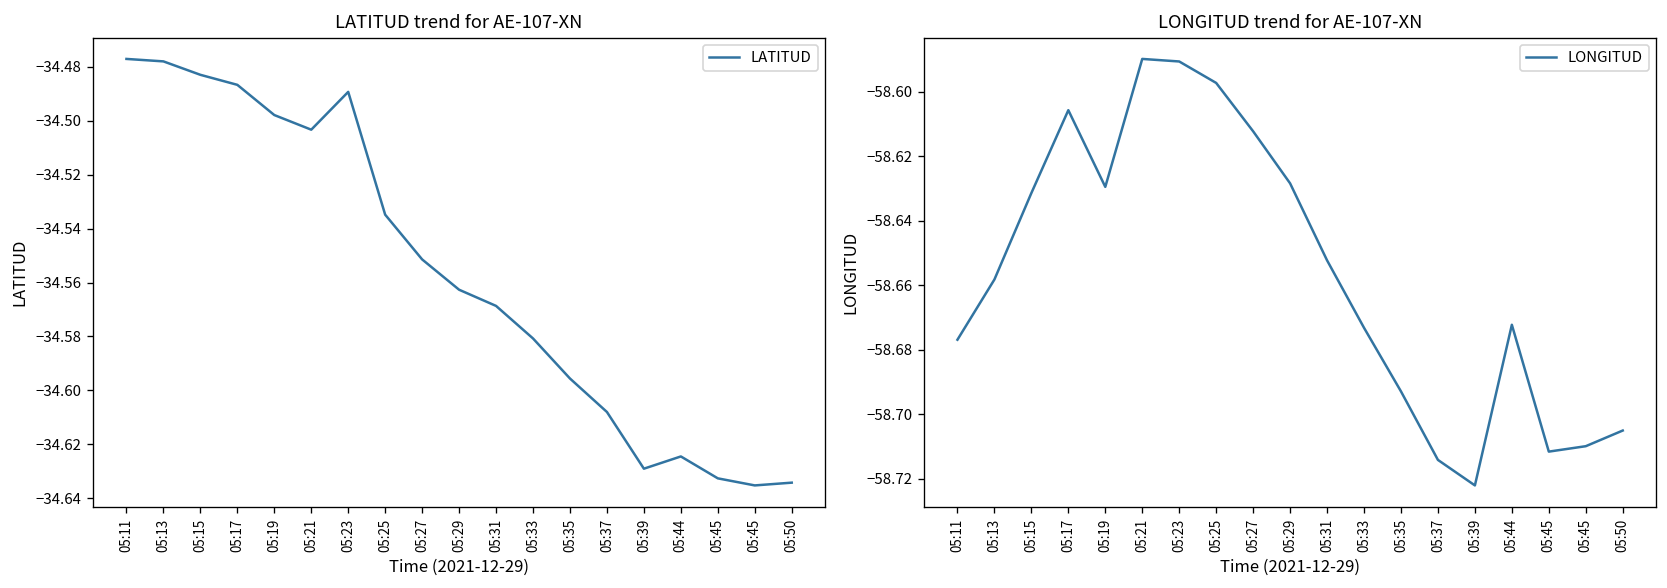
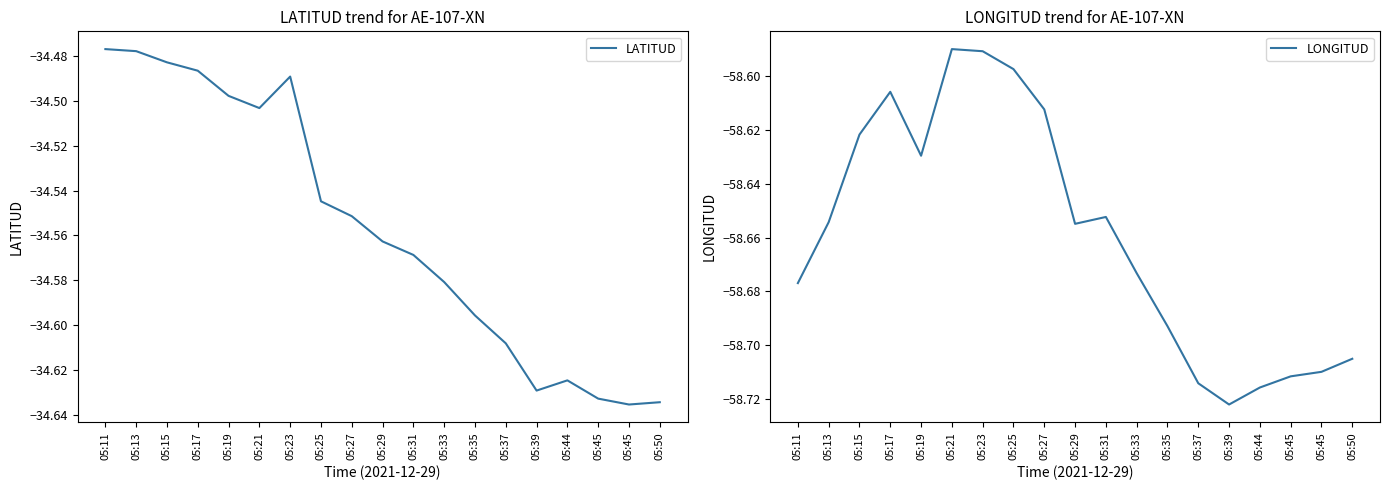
  {
    "LATITUD trend for AE-107-XN": {
      "05:11": -34.477,
      "05:13": -34.478,
      "05:15": -34.483,
      "05:17": -34.487,
      "05:19": -34.498,
      "05:21": -34.503,
      "05:23": -34.489,
-     "05:25": -34.535,
+     "05:25": -34.545,
      "05:27": -34.551,
      "05:29": -34.563,
      "05:31": -34.569,
      "05:33": -34.581,
      "05:35": -34.596,
      "05:37": -34.608,
      "05:39": -34.629,
      "05:44": -34.624,
      "05:50": -34.634
    },
    "LONGITUD trend for AE-107-XN": {
      "05:11": -58.677,
-     "05:13": -58.658,
-     "05:15": -58.631,
+     "05:13": -58.654,
+     "05:15": -58.622,
      "05:17": -58.606,
      "05:19": -58.630,
      "05:21": -58.590,
      "05:23": -58.591,
      "05:25": -58.597,
      "05:27": -58.612,
-     "05:29": -58.628,
+     "05:29": -58.655,
      "05:31": -58.652,
      "05:33": -58.673,
      "05:35": -58.693,
      "05:37": -58.714,
      "05:39": -58.722,
-     "05:44": -58.672,
+     "05:44": -58.716,
      "05:50": -58.705
    }
  }
